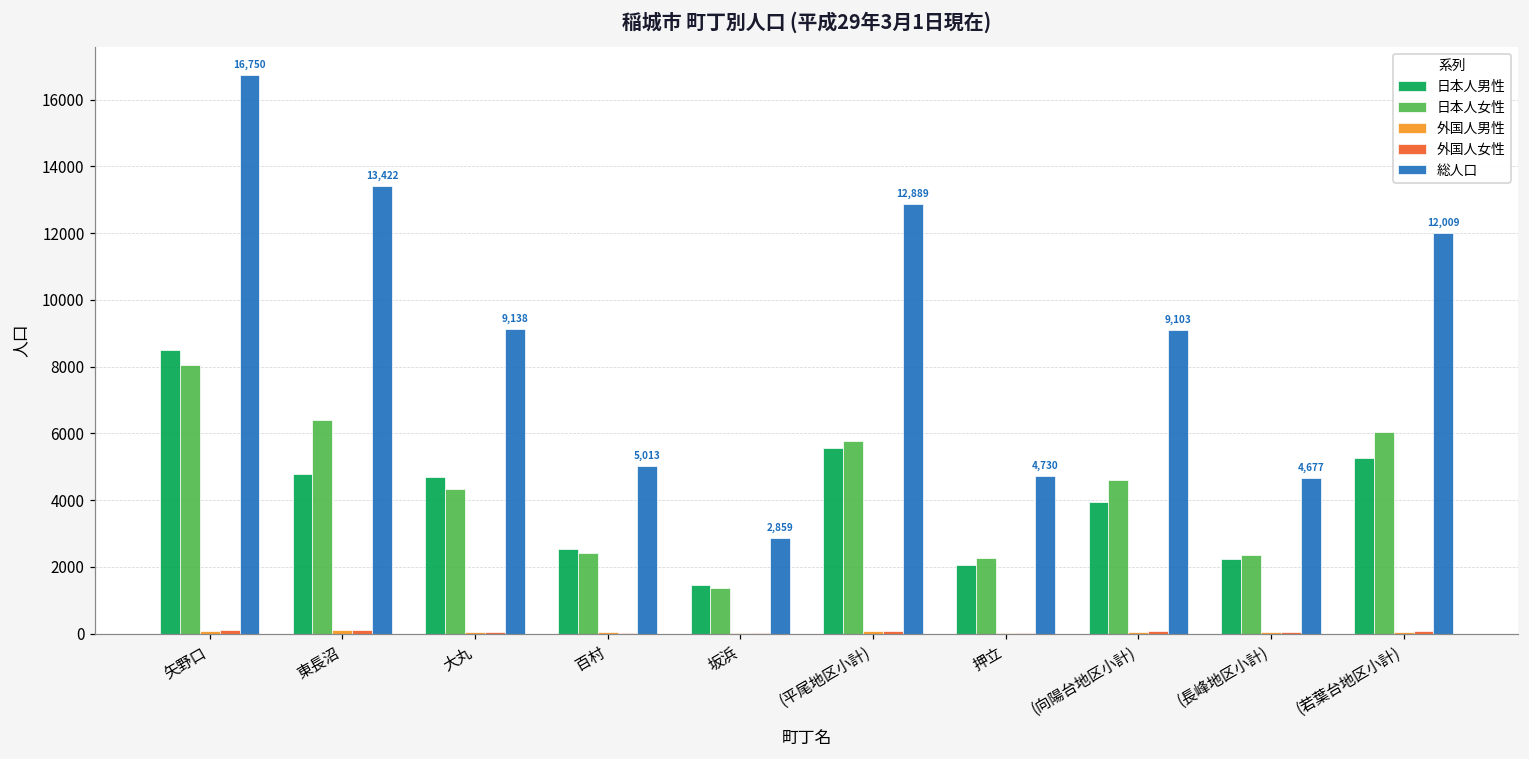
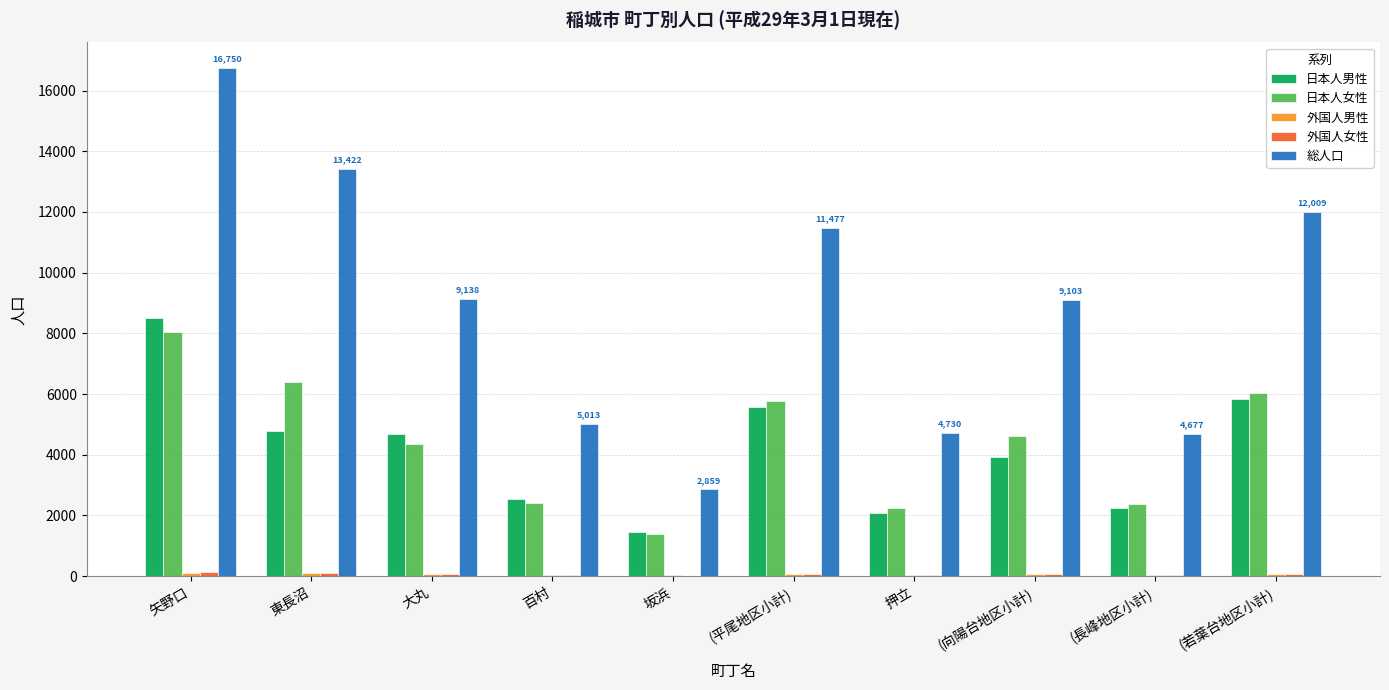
  {
    "日本人男性": {
      "矢野口": "8500",
      "東長沼": "4800",
      "大丸": "4700",
      "百村": "2500",
      "坂浜": "1400",
      "(平尾地区小計)": "5600",
      "押立": "2100",
      "(向陽台地区小計)": "3900",
      "(長峰地区小計)": "2200",
-     "(若葉台地区小計)": "5300"
+     "(若葉台地区小計)": "5800"
    },
    "日本人女性": {
      "矢野口": "8000",
      "東長沼": "6400",
      "大丸": "4300",
      "百村": "2400",
      "坂浜": "1400",
      "(平尾地区小計)": "5800",
      "押立": "2300",
      "(向陽台地区小計)": "4600",
      "(長峰地区小計)": "2400",
      "(若葉台地区小計)": "6000"
    },
    "総人口": {
      "矢野口": "16,750",
      "東長沼": "13,422",
      "大丸": "9,138",
      "百村": "5,013",
      "坂浜": "2,859",
-     "(平尾地区小計)": "12,889",
+     "(平尾地区小計)": "11,477",
      "押立": "4,730",
      "(向陽台地区小計)": "9,103",
      "(長峰地区小計)": "4,677",
      "(若葉台地区小計)": "12,009"
    }
  }
